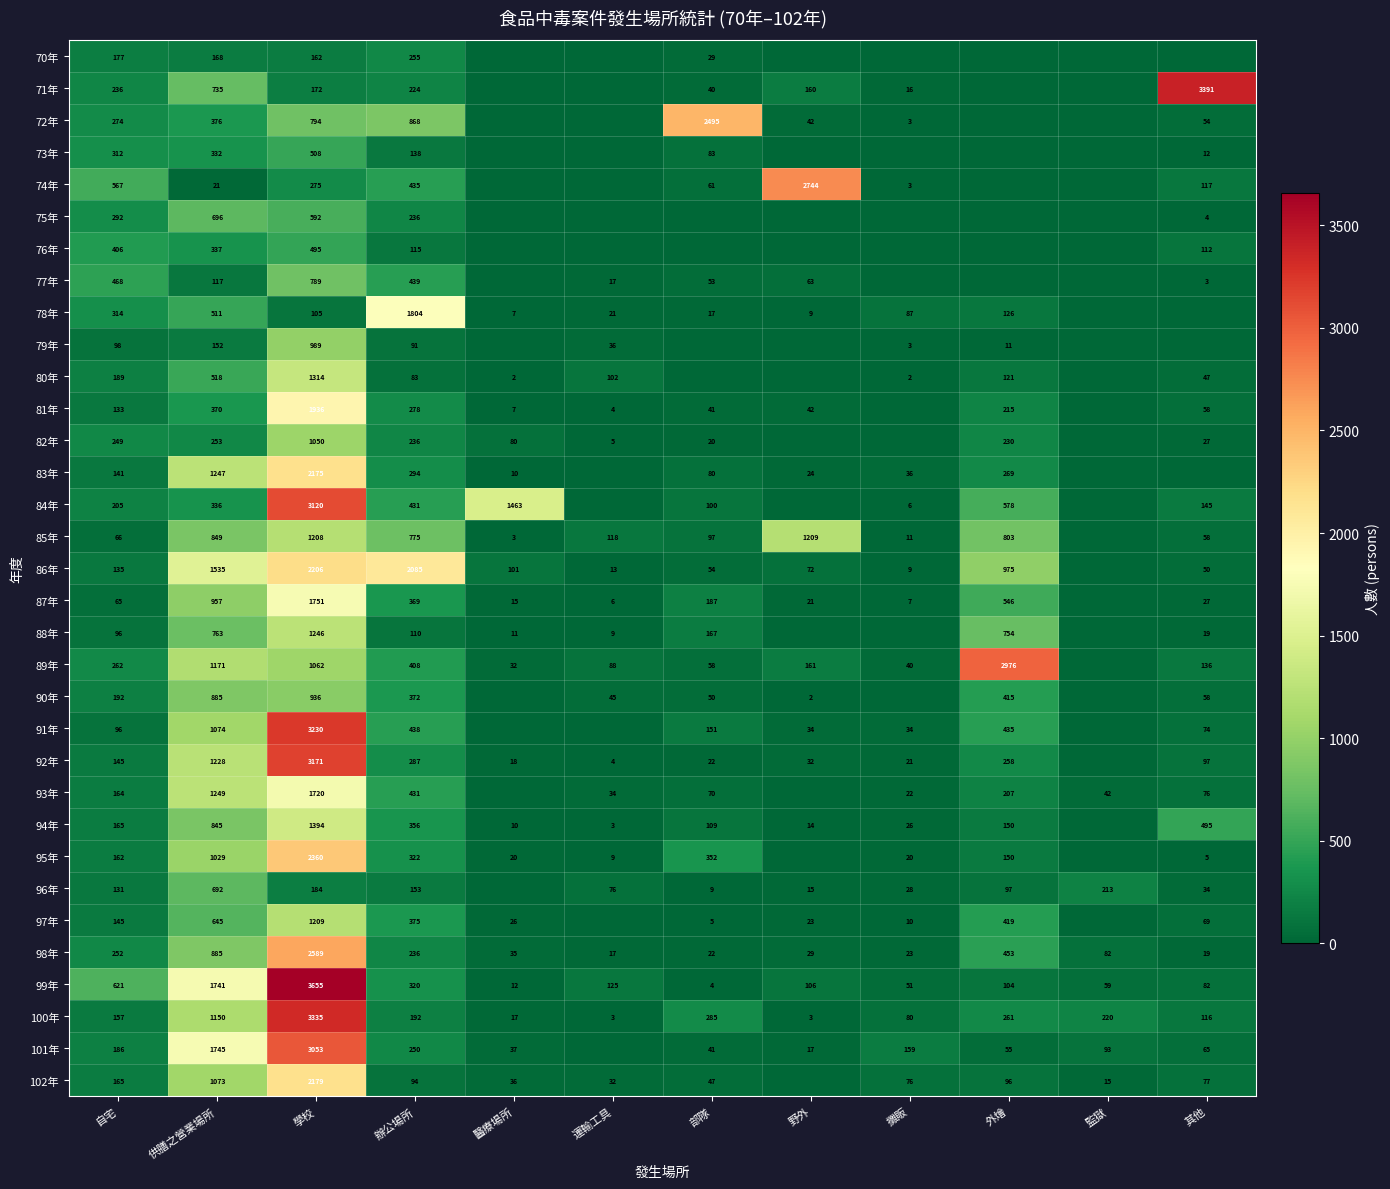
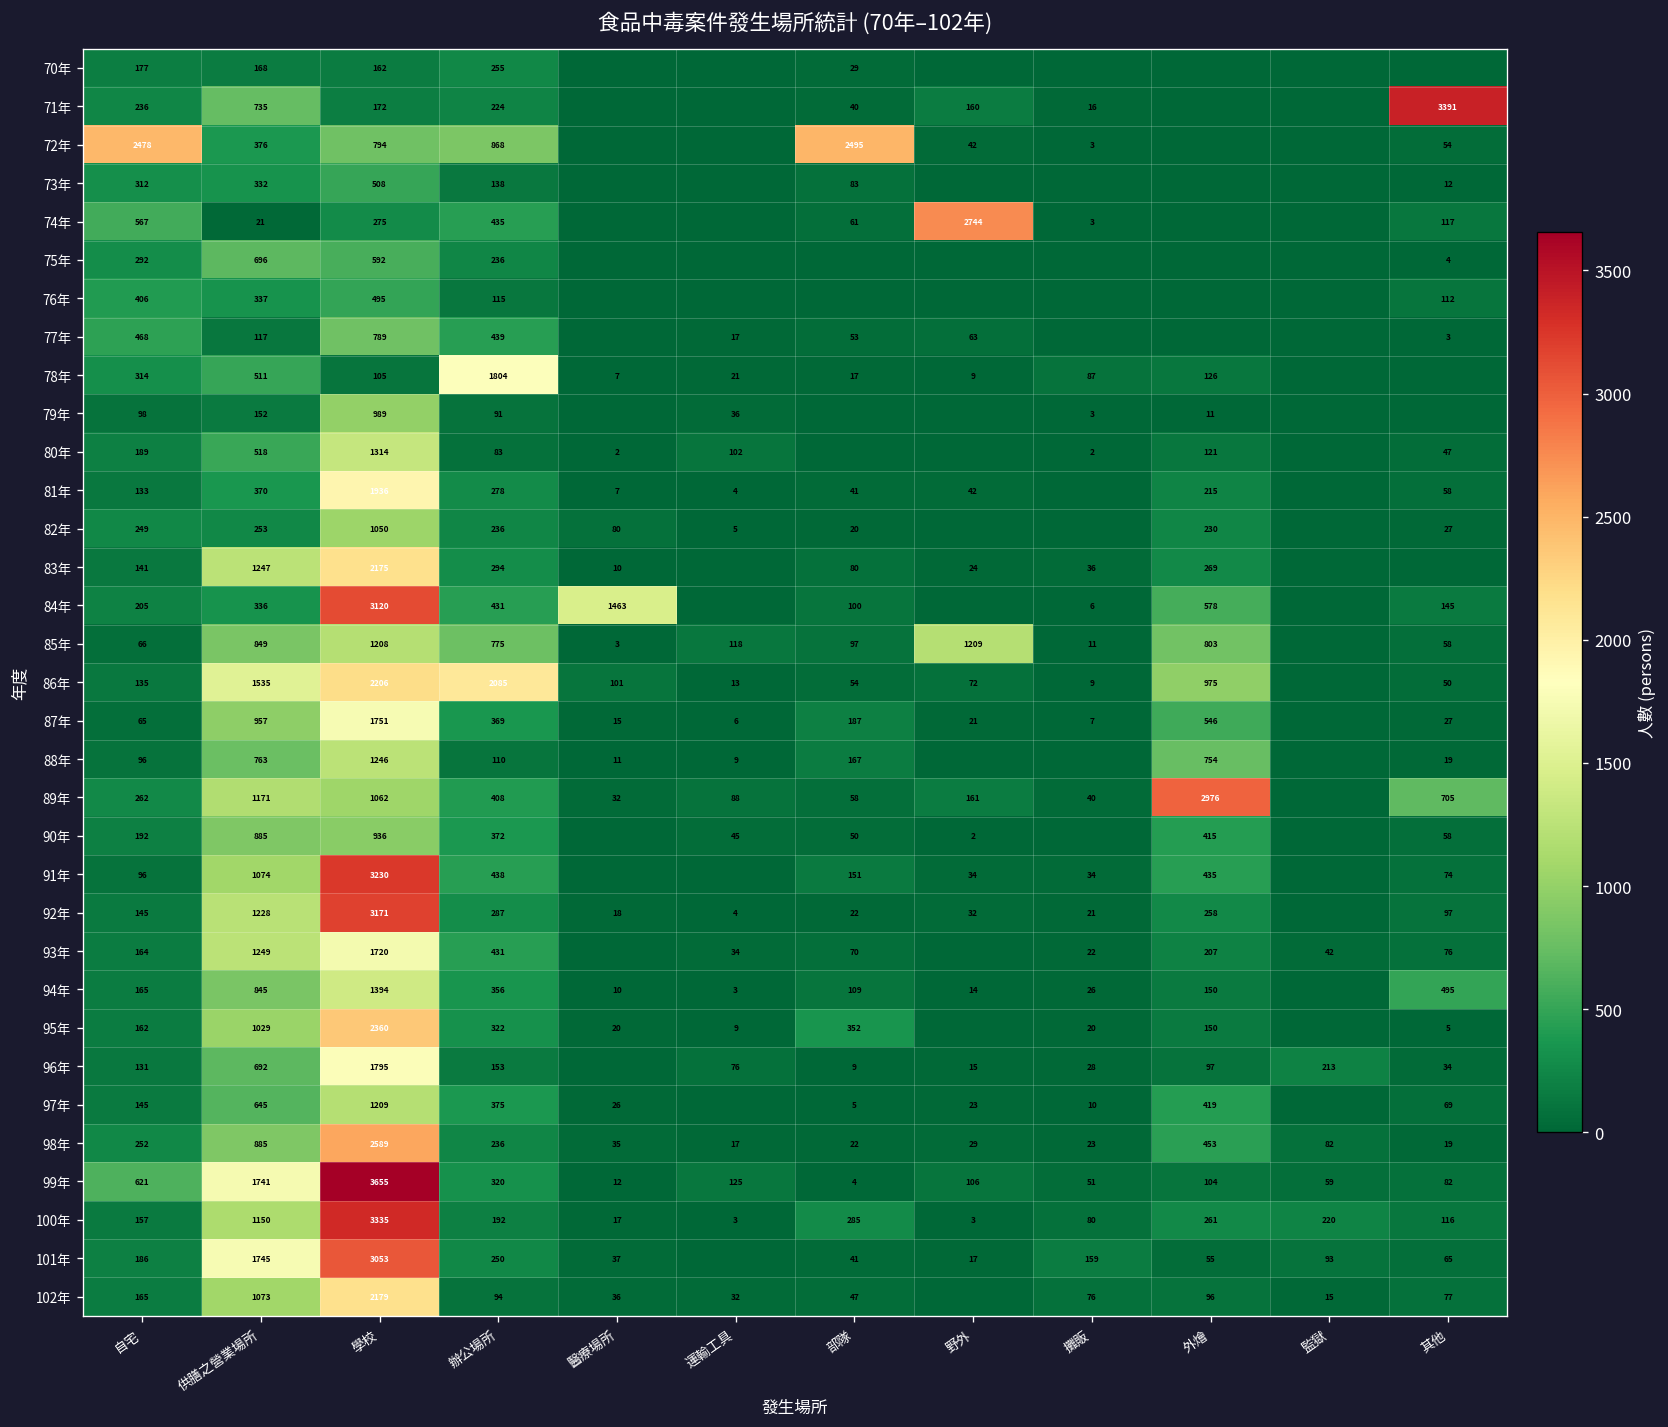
  {
    "72年": {
-     "自宅": 274,
+     "自宅": 2478,
      "供膳之營業場所": 376,
      "學校": 794,
      "辦公場所": 868,
      "部隊": 2495,
      "野外": 42,
      "攤販": 3,
      "其他": 54
    },
    "89年": {
      "自宅": 262,
      "供膳之營業場所": 1171,
      "學校": 1062,
      "辦公場所": 408,
      "醫療場所": 32,
      "運輸工具": 88,
      "部隊": 58,
      "野外": 161,
      "攤販": 40,
      "外燴": 2976,
-     "其他": 136
+     "其他": 705
    },
    "96年": {
      "自宅": 131,
      "供膳之營業場所": 692,
-     "學校": 184,
+     "學校": 1795,
      "辦公場所": 153,
      "運輸工具": 76,
      "部隊": 9,
      "野外": 15,
      "攤販": 28,
      "外燴": 97,
      "監獄": 213,
      "其他": 34
    }
  }
